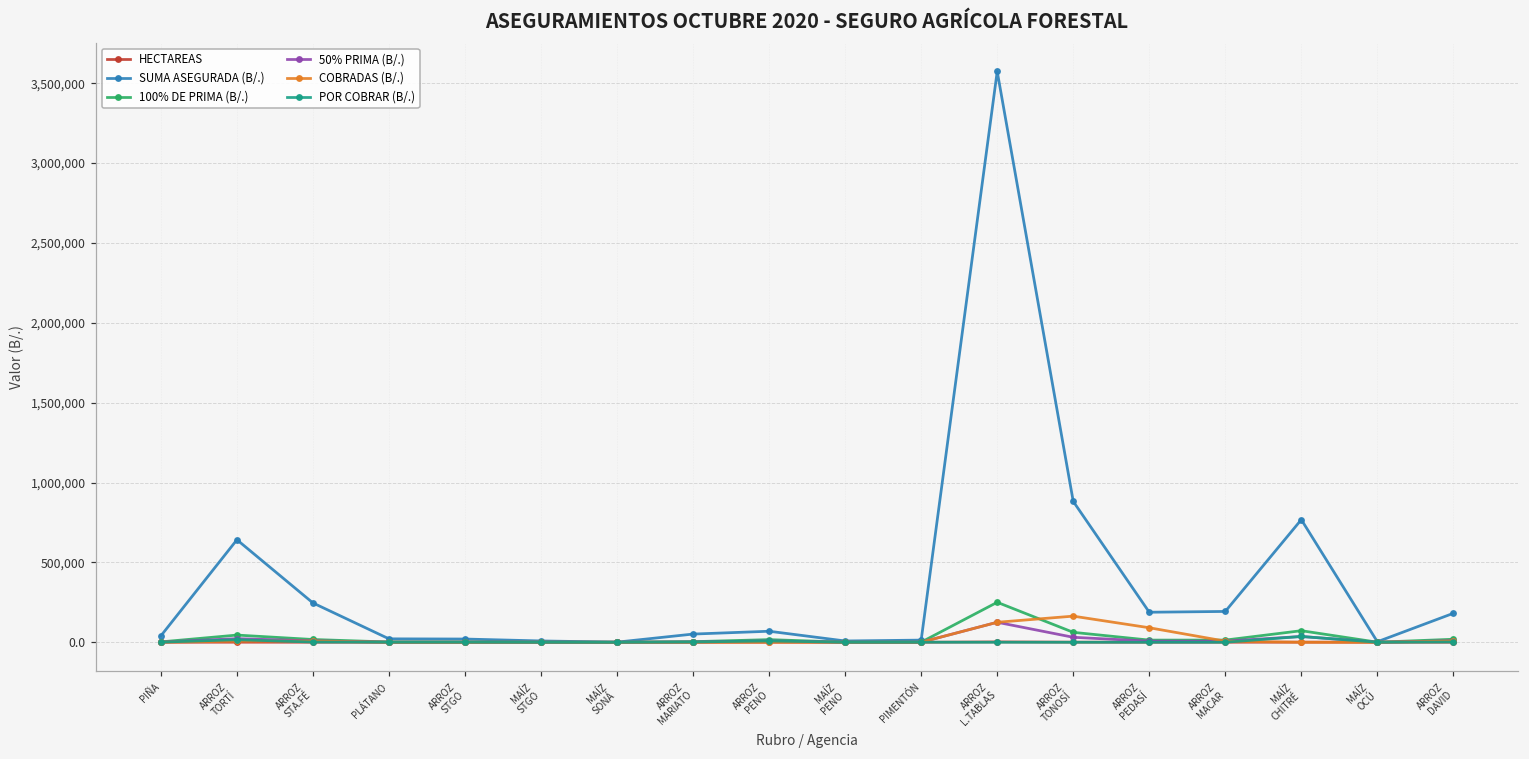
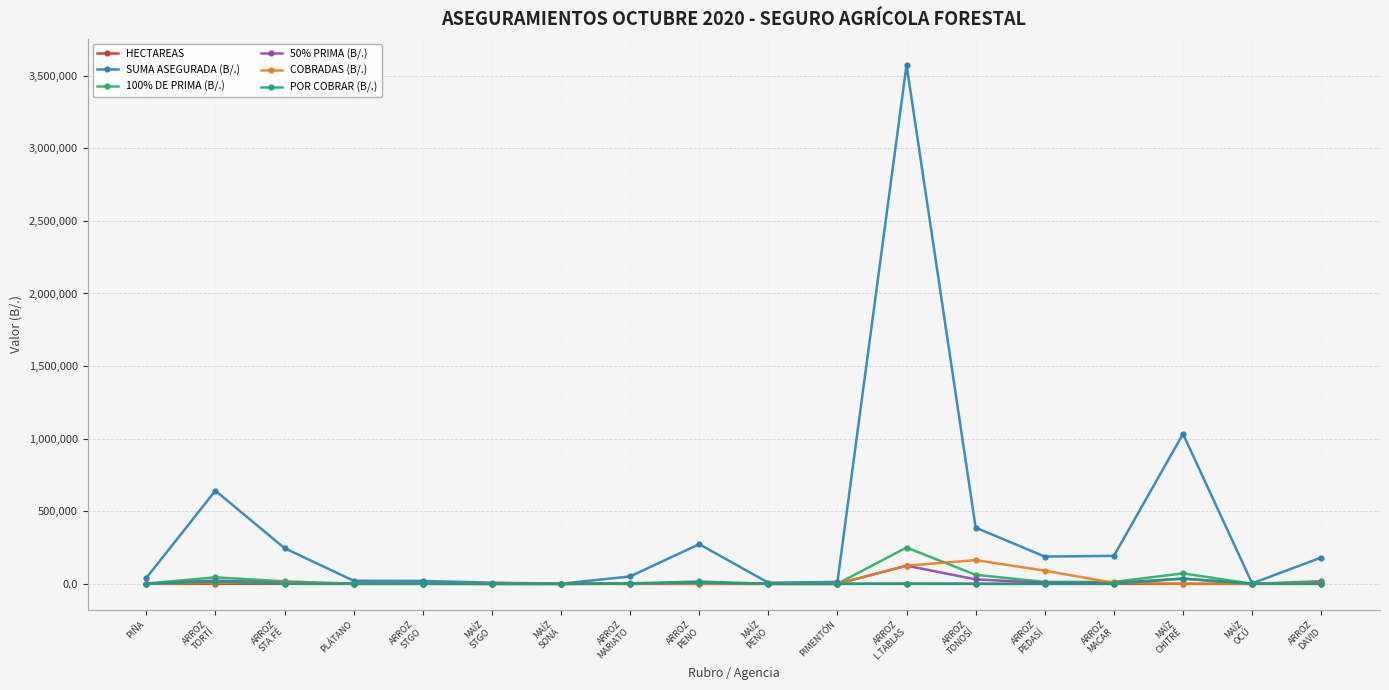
  {
    "SUMA ASEGURADA (B/.)": {
      "PIÑA": "40,000",
      "ARROZ TORTÍ": "640,000",
      "ARROZ STA.FÉ": "250,000",
      "PLÁTANO": "20,000",
      "ARROZ STGO": "20,000",
      "ARROZ MARIATO": "50,000",
-     "ARROZ PENO": "70,000",
+     "ARROZ PENO": "270,000",
      "ARROZ L.TABLAS": "3,570,000",
-     "ARROZ TONOSÍ": "880,000",
+     "ARROZ TONOSÍ": "390,000",
      "ARROZ PEDASÍ": "190,000",
      "ARROZ MACAR": "190,000",
-     "MAÍZ CHITRÉ": "770,000",
+     "MAÍZ CHITRÉ": "1,030,000",
      "ARROZ DAVID": "180,000"
    },
    "50% PRIMA (B/.)": {
      "ARROZ TONOSÍ": "30,000"
    },
    "COBRADAS (B/.)": {
      "ARROZ TONOSÍ": "160,000",
      "ARROZ PEDASÍ": "90,000"
    }
  }
